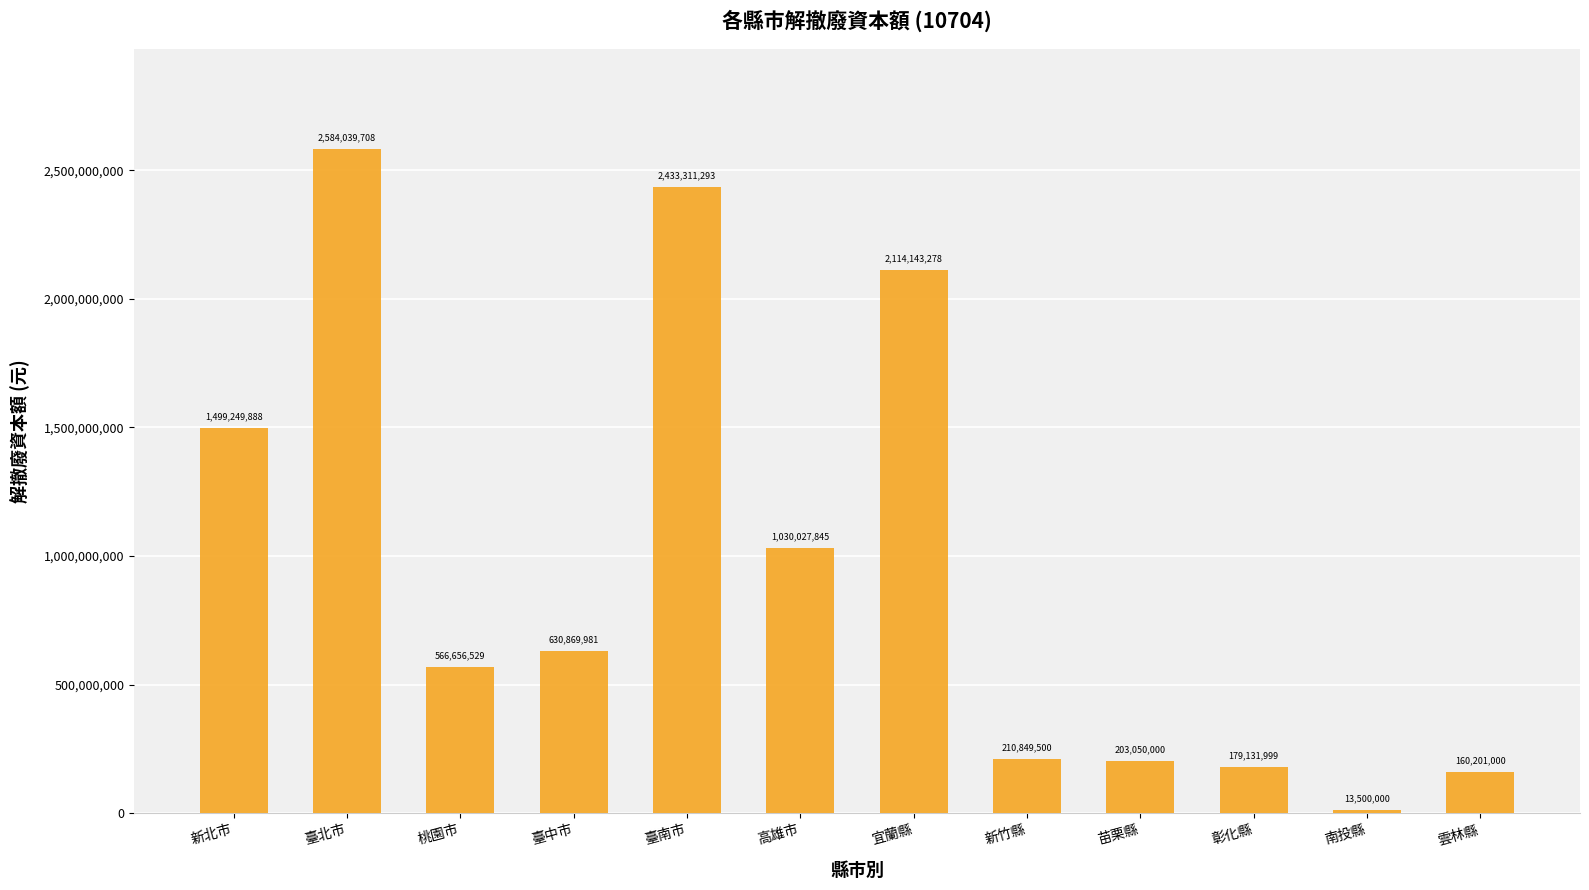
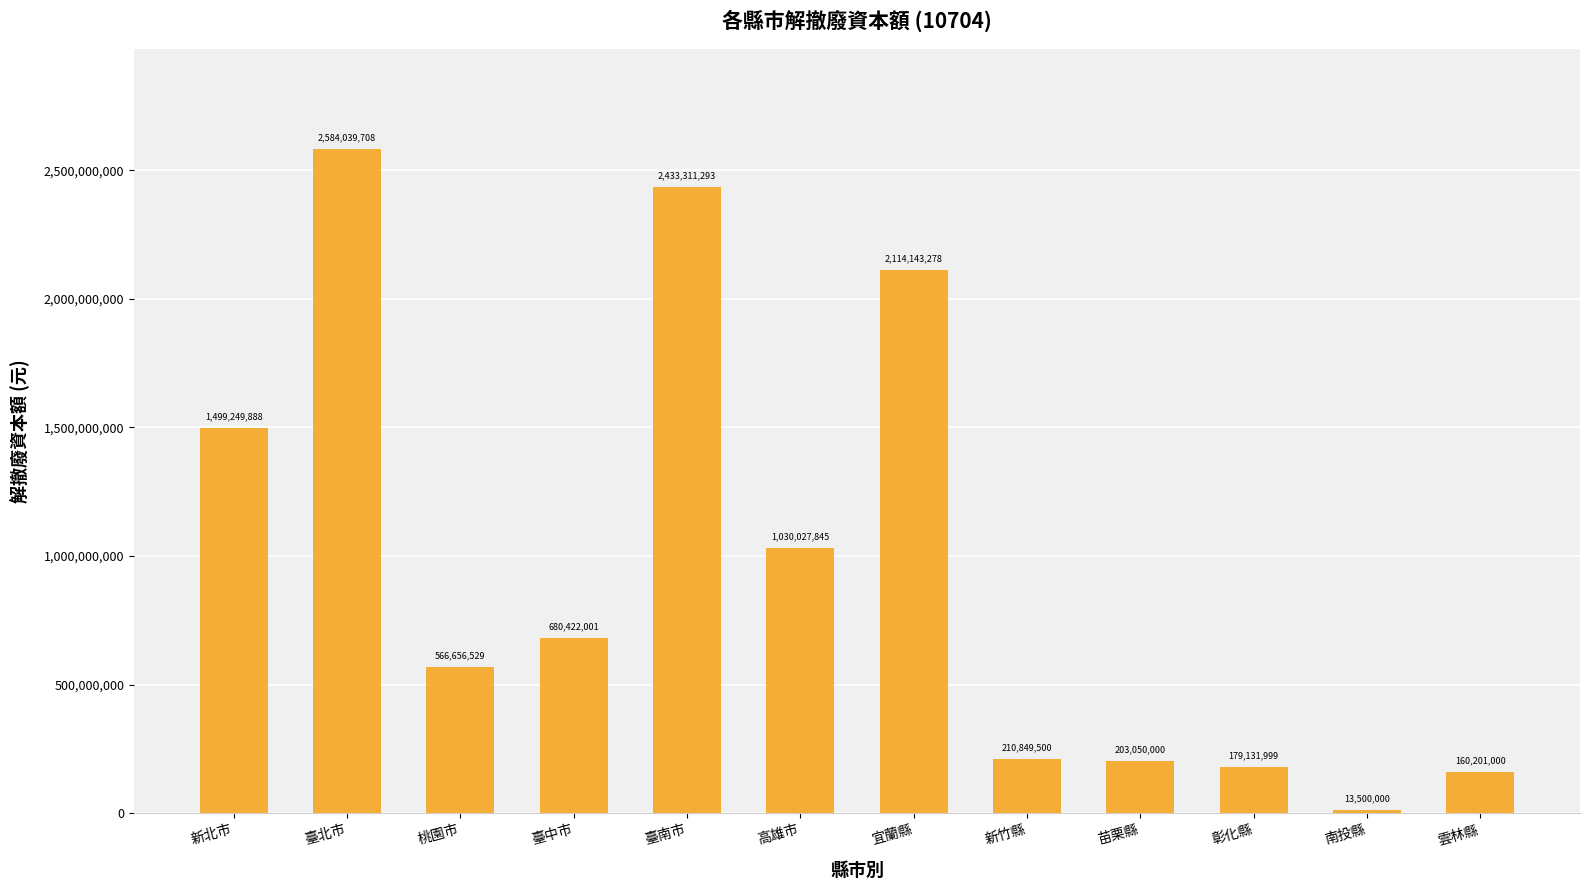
  {
    "新北市": "1,499,249,888",
    "臺北市": "2,584,039,708",
    "桃園市": "566,656,529",
-   "臺中市": "630,869,981",
+   "臺中市": "680,422,001",
    "臺南市": "2,433,311,293",
    "高雄市": "1,030,027,845",
    "宜蘭縣": "2,114,143,278",
    "新竹縣": "210,849,500",
    "苗栗縣": "203,050,000",
    "彰化縣": "179,131,999",
    "南投縣": "13,500,000",
    "雲林縣": "160,201,000"
  }
